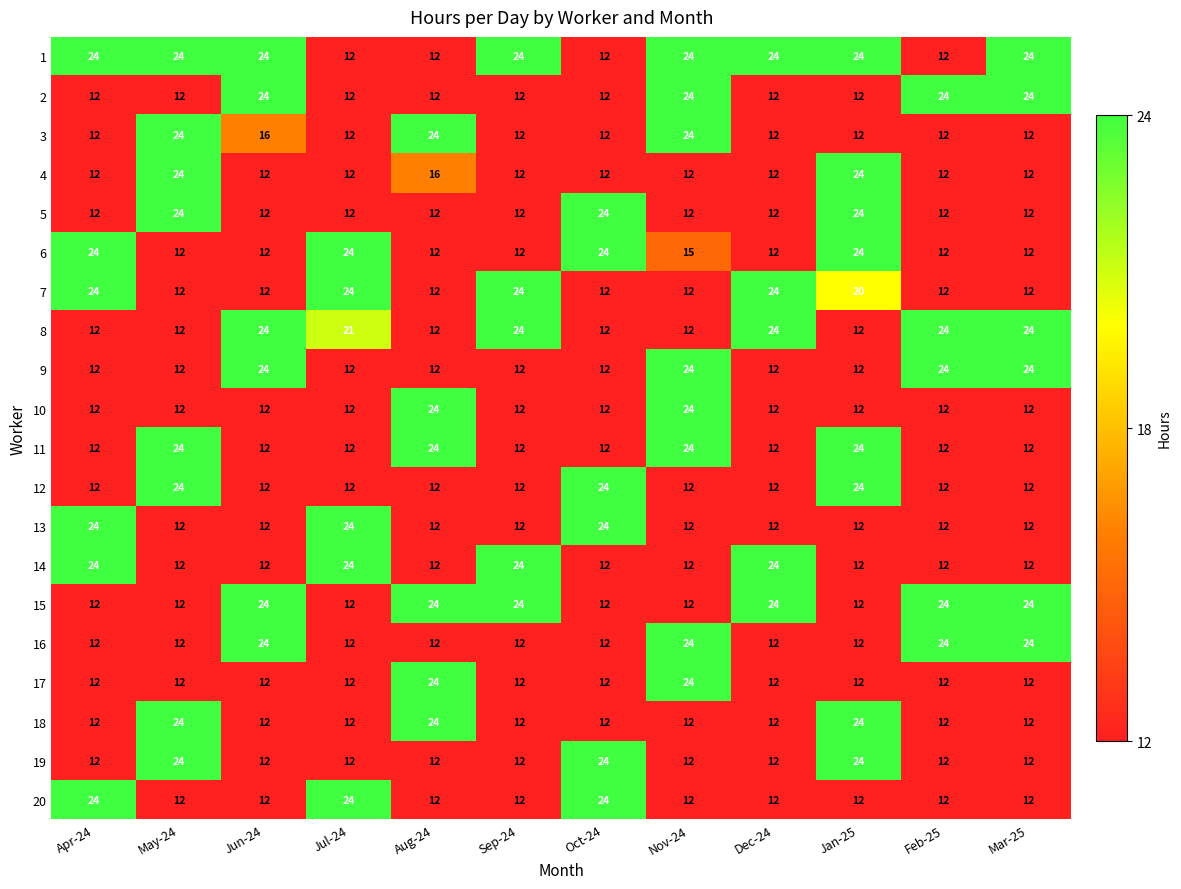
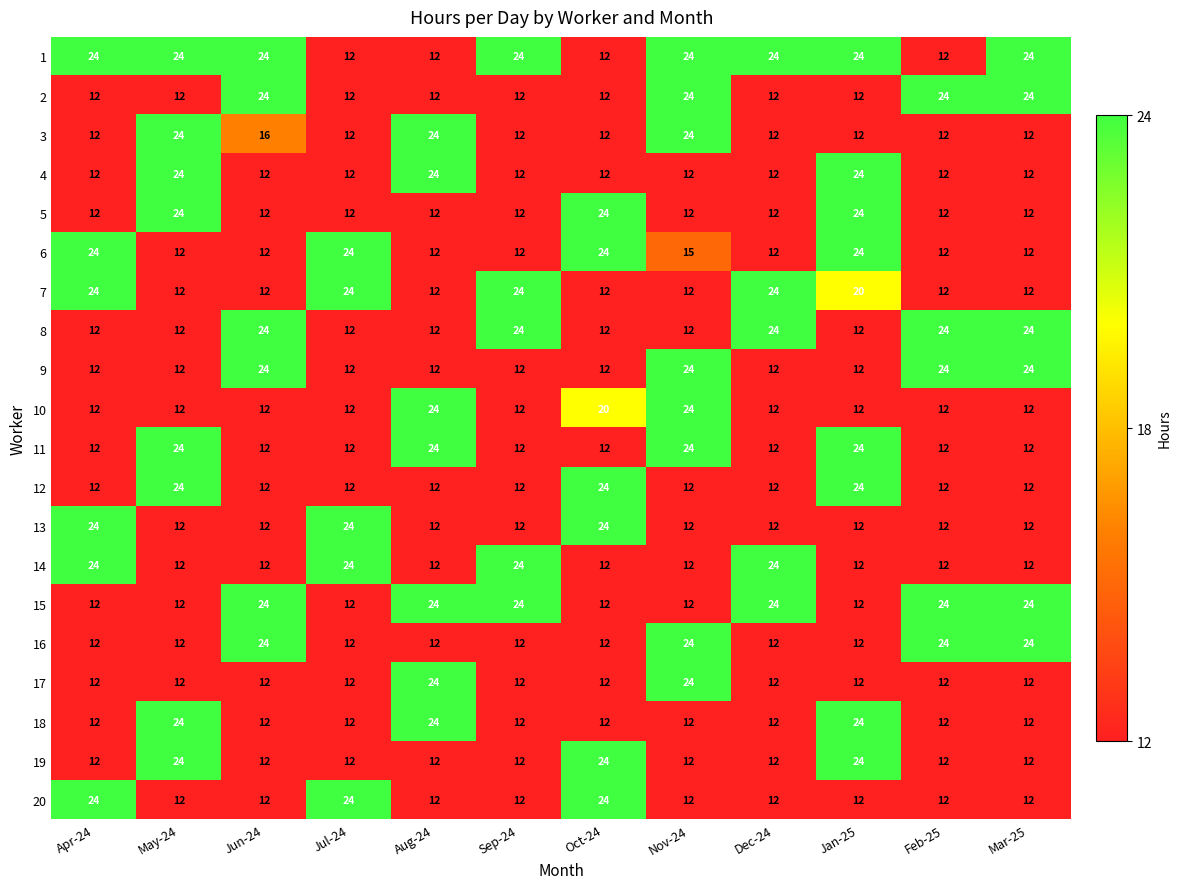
  {
    "4": {
      "Apr-24": 12,
      "May-24": 24,
      "Jun-24": 12,
      "Jul-24": 12,
-     "Aug-24": 16,
+     "Aug-24": 24,
      "Sep-24": 12,
      "Oct-24": 12,
      "Nov-24": 12,
      "Dec-24": 12,
      "Jan-25": 24,
      "Feb-25": 12,
      "Mar-25": 12
    },
    "8": {
      "Apr-24": 12,
      "May-24": 12,
      "Jun-24": 24,
-     "Jul-24": 21,
+     "Jul-24": 12,
      "Aug-24": 12,
      "Sep-24": 24,
      "Oct-24": 12,
      "Nov-24": 12,
      "Dec-24": 24,
      "Jan-25": 12,
      "Feb-25": 24,
      "Mar-25": 24
    },
    "10": {
      "Apr-24": 12,
      "May-24": 12,
      "Jun-24": 12,
      "Jul-24": 12,
      "Aug-24": 24,
      "Sep-24": 12,
-     "Oct-24": 12,
+     "Oct-24": 20,
      "Nov-24": 24,
      "Dec-24": 12,
      "Jan-25": 12,
      "Feb-25": 12,
      "Mar-25": 12
    }
  }
